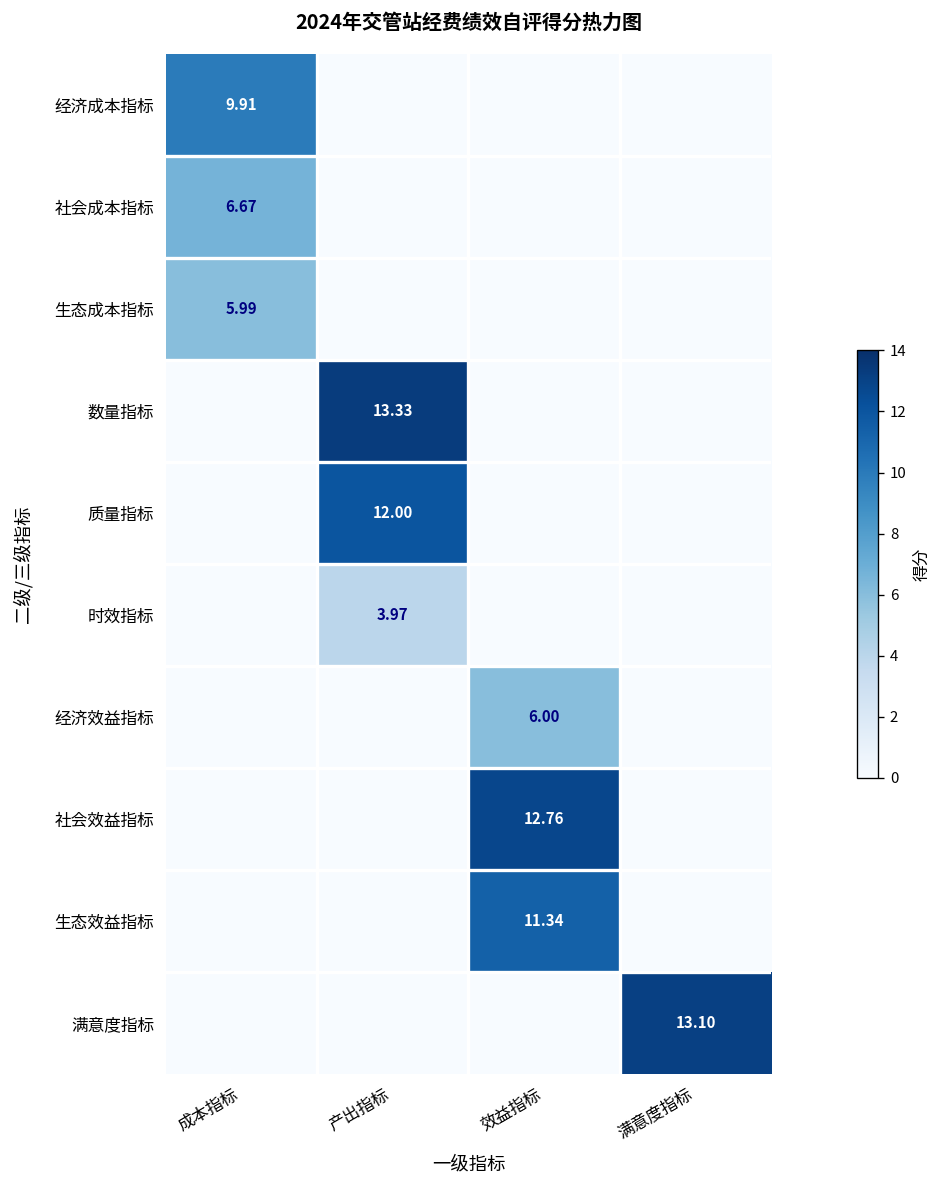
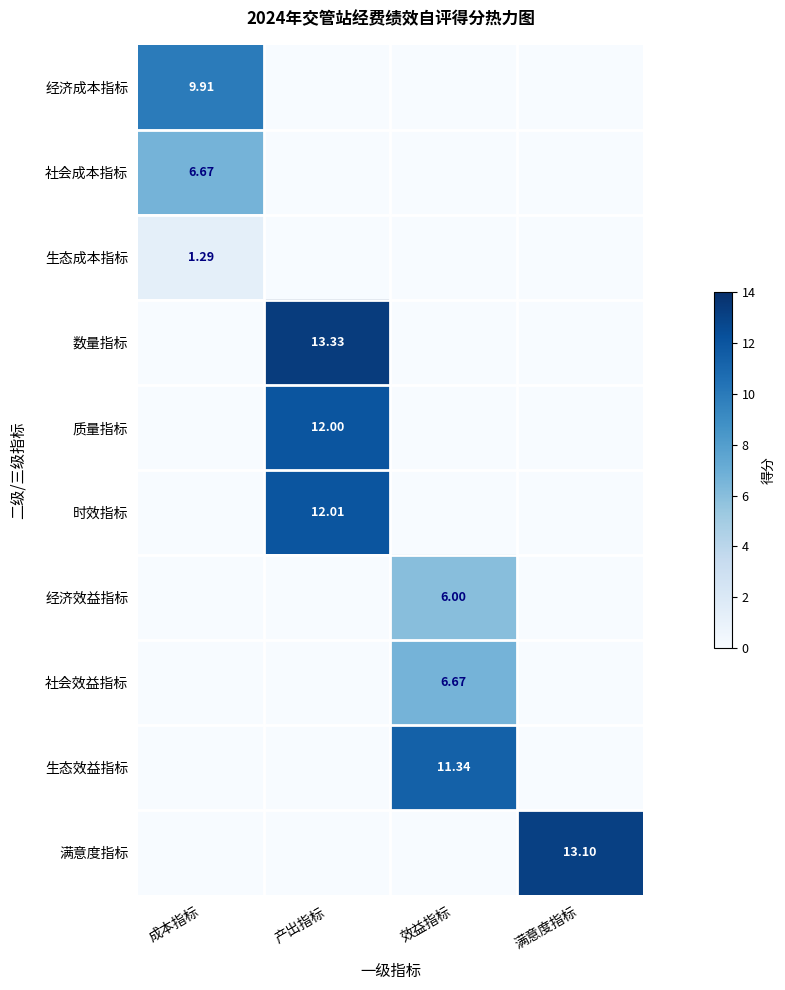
  {
    "经济成本指标": {
      "成本指标": 9.91
    },
    "社会成本指标": {
      "成本指标": 6.67
    },
    "生态成本指标": {
-     "成本指标": 5.99
+     "成本指标": 1.29
    },
    "数量指标": {
      "产出指标": 13.33
    },
    "质量指标": {
      "产出指标": 12.00
    },
    "时效指标": {
-     "产出指标": 3.97
+     "产出指标": 12.01
    },
    "经济效益指标": {
      "效益指标": 6.00
    },
    "社会效益指标": {
-     "效益指标": 12.76
+     "效益指标": 6.67
    },
    "生态效益指标": {
      "效益指标": 11.34
    },
    "满意度指标": {
      "满意度指标": 13.10
    }
  }
